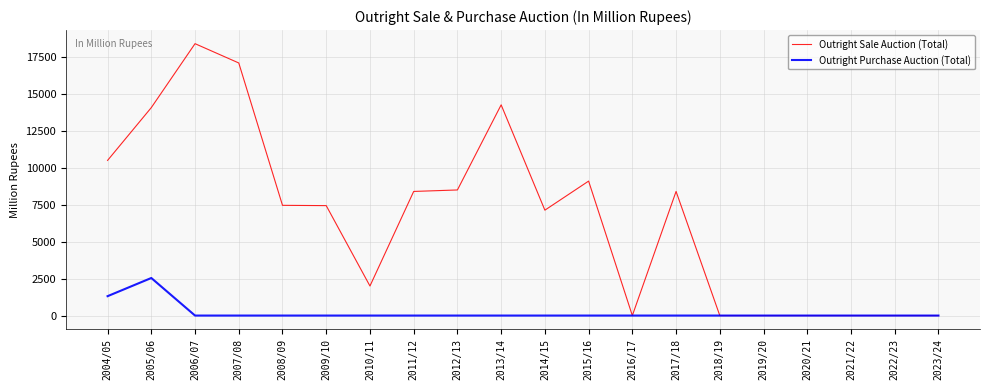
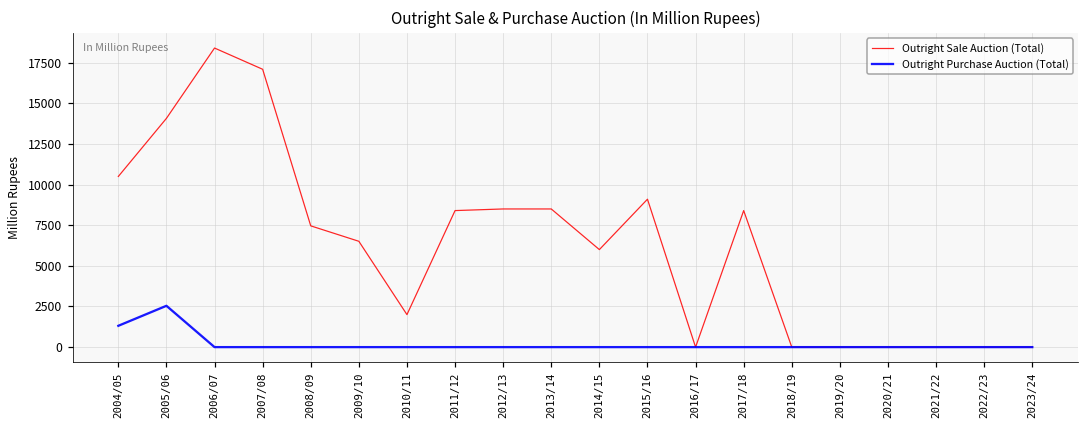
  {
    "Outright Sale Auction (Total)": {
      "2004/05": 10500,
      "2005/06": 14100,
      "2006/07": 18400,
      "2007/08": 17100,
      "2008/09": 7500,
-     "2009/10": 7400,
+     "2009/10": 6500,
      "2010/11": 2000,
      "2011/12": 8400,
      "2012/13": 8500,
-     "2013/14": 14300,
-     "2014/15": 7100,
+     "2013/14": 8500,
+     "2014/15": 6000,
      "2015/16": 9100,
      "2017/18": 8400
    },
    "Outright Purchase Auction (Total)": {
      "2004/05": 1300,
      "2005/06": 2500,
      "2006/07": 0,
      "2007/08": 0,
      "2008/09": 0,
      "2009/10": 0,
      "2010/11": 0,
      "2011/12": 0,
      "2012/13": 0,
      "2013/14": 0,
      "2014/15": 0,
      "2015/16": 0,
      "2017/18": 0
    }
  }
